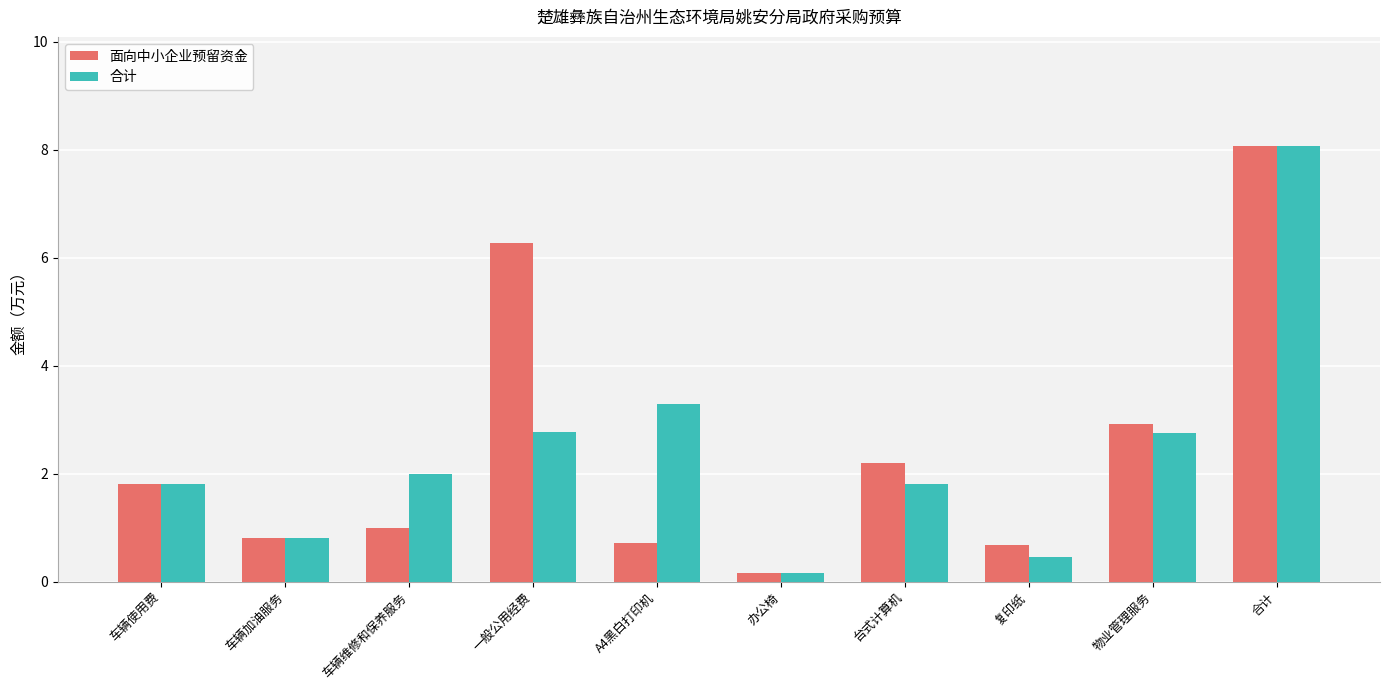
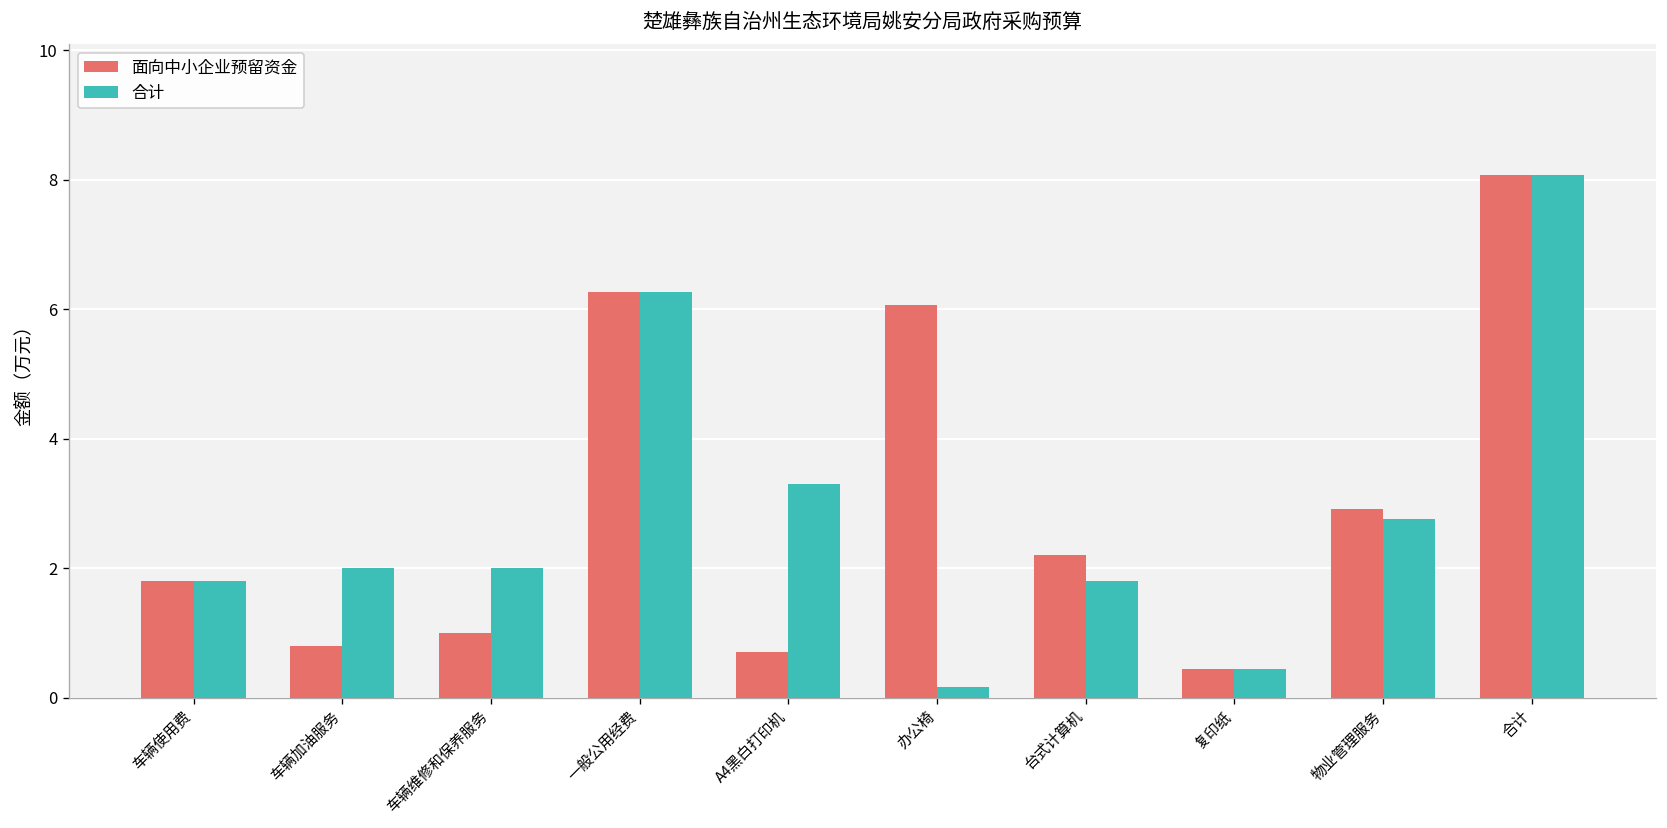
  {
    "面向中小企业预留资金": {
      "车辆使用费": 1.8,
      "车辆加油服务": 0.8,
      "车辆维修和保养服务": 1.0,
      "一般公用经费": 6.3,
      "A4黑白打印机": 0.7,
-     "办公椅": 0.2,
+     "办公椅": 6.1,
      "台式计算机": 2.2,
-     "复印纸": 0.7,
+     "复印纸": 0.5,
      "物业管理服务": 2.9,
      "合计": 8.1
    },
    "合计": {
      "车辆使用费": 1.8,
-     "车辆加油服务": 0.8,
+     "车辆加油服务": 2.0,
      "车辆维修和保养服务": 2.0,
-     "一般公用经费": 2.8,
+     "一般公用经费": 6.3,
      "A4黑白打印机": 3.3,
      "办公椅": 0.2,
      "台式计算机": 1.8,
      "复印纸": 0.5,
      "物业管理服务": 2.8,
      "合计": 8.1
    }
  }
